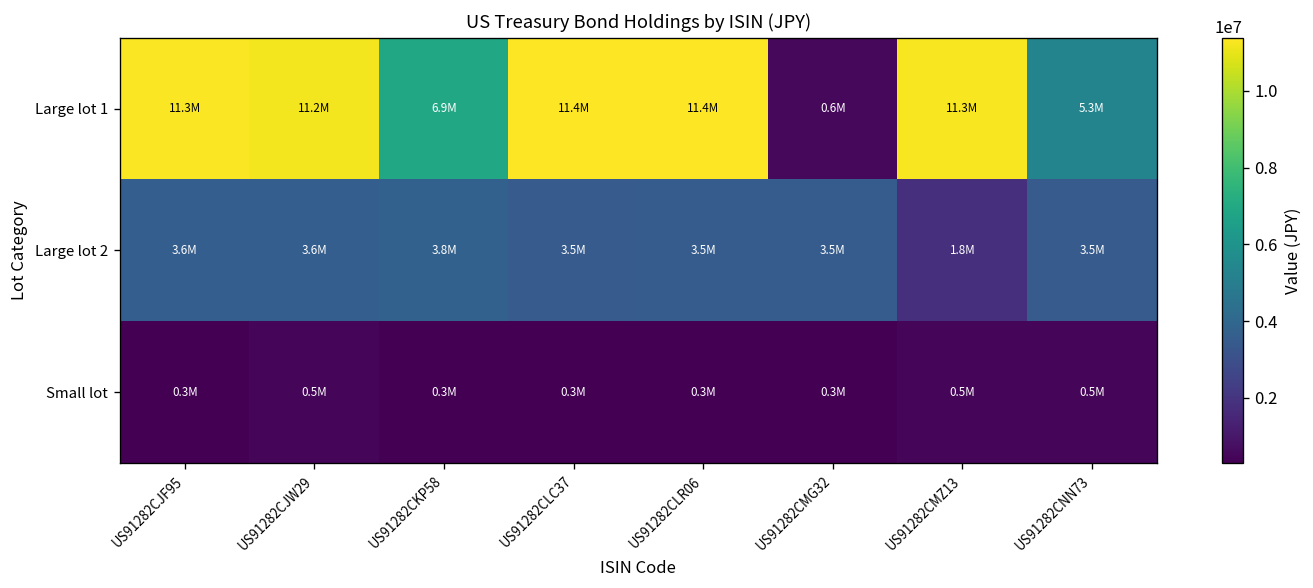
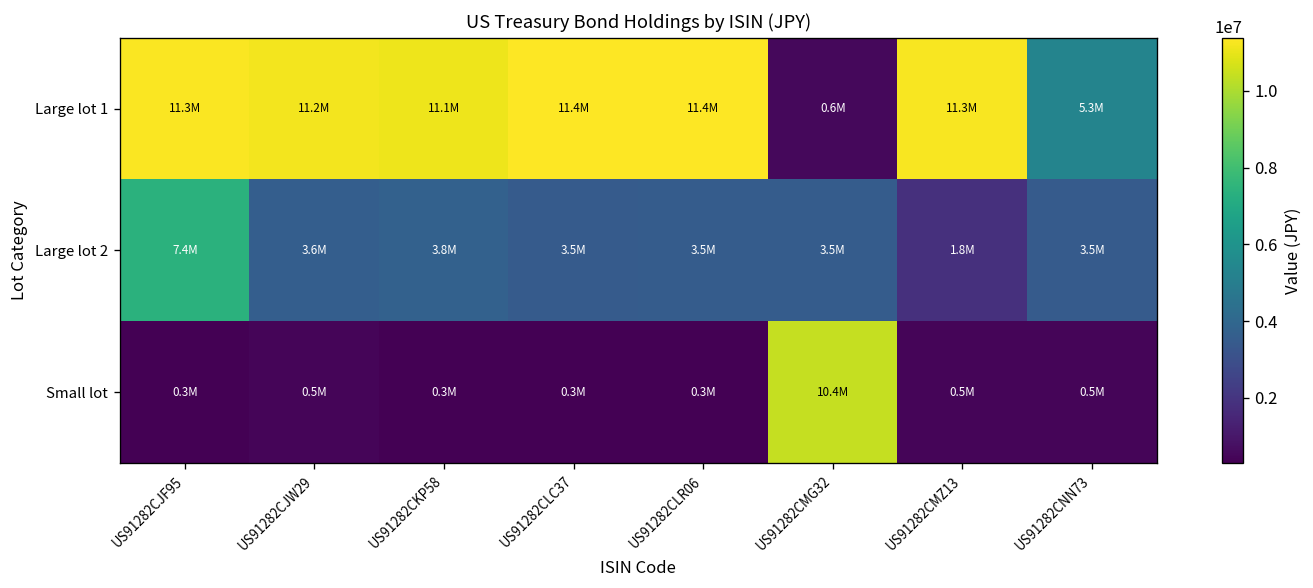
  {
    "Large lot 1": {
      "US91282CJF95": "11.3M",
      "US91282CJW29": "11.2M",
-     "US91282CKP58": "6.9M",
+     "US91282CKP58": "11.1M",
      "US91282CLC37": "11.4M",
      "US91282CLR06": "11.4M",
      "US91282CMG32": "0.6M",
      "US91282CMZ13": "11.3M",
      "US91282CNN73": "5.3M"
    },
    "Large lot 2": {
-     "US91282CJF95": "3.6M",
+     "US91282CJF95": "7.4M",
      "US91282CJW29": "3.6M",
      "US91282CKP58": "3.8M",
      "US91282CLC37": "3.5M",
      "US91282CLR06": "3.5M",
      "US91282CMG32": "3.5M",
      "US91282CMZ13": "1.8M",
      "US91282CNN73": "3.5M"
    },
    "Small lot": {
      "US91282CJF95": "0.3M",
      "US91282CJW29": "0.5M",
      "US91282CKP58": "0.3M",
      "US91282CLC37": "0.3M",
      "US91282CLR06": "0.3M",
-     "US91282CMG32": "0.3M",
+     "US91282CMG32": "10.4M",
      "US91282CMZ13": "0.5M",
      "US91282CNN73": "0.5M"
    }
  }
